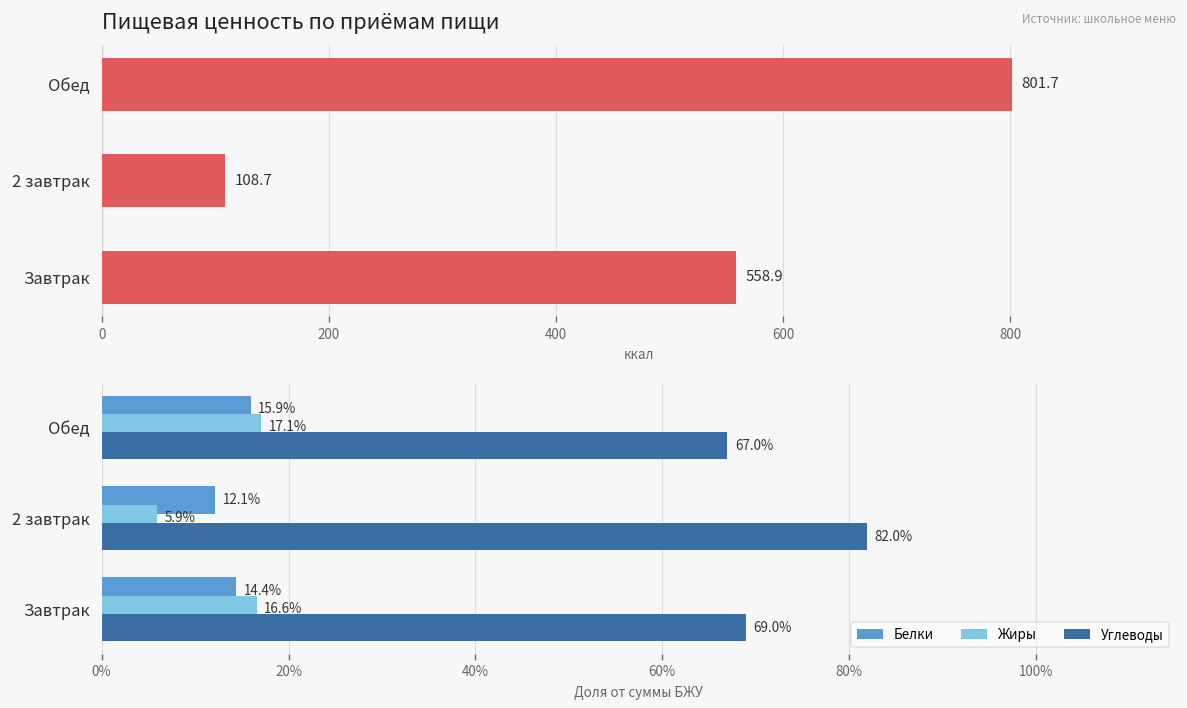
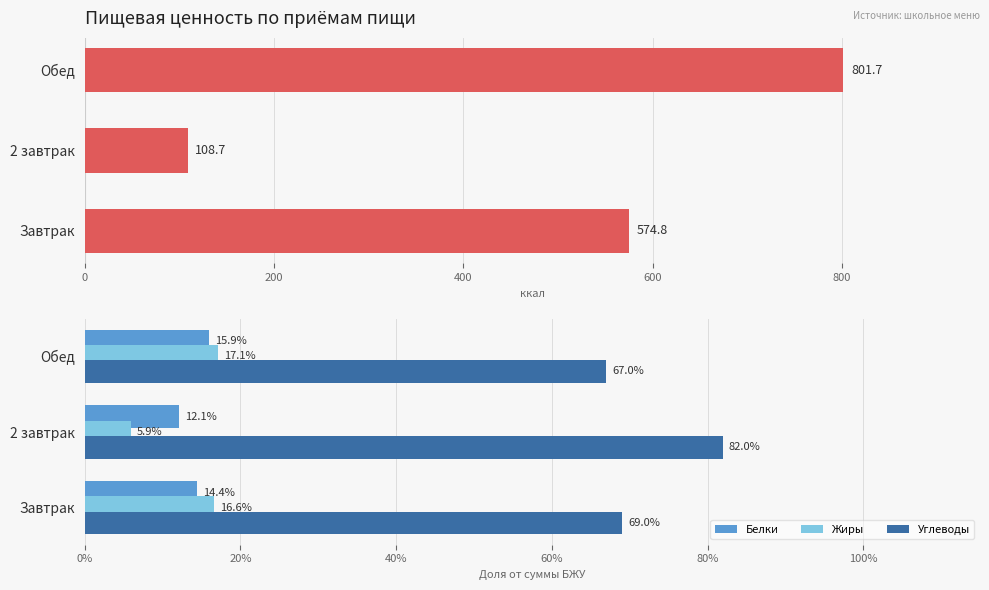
  {
    "Пищевая ценность по приёмам пищи": {
      "Обед": 801.7,
      "2 завтрак": 108.7,
-     "Завтрак": 558.9
+     "Завтрак": 574.8
    }
  }
